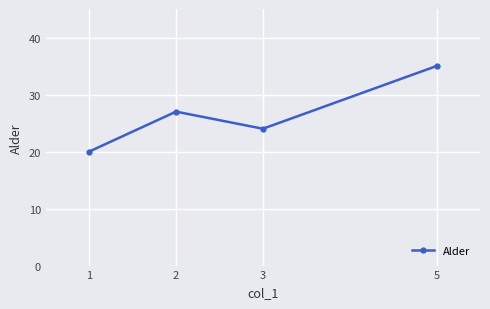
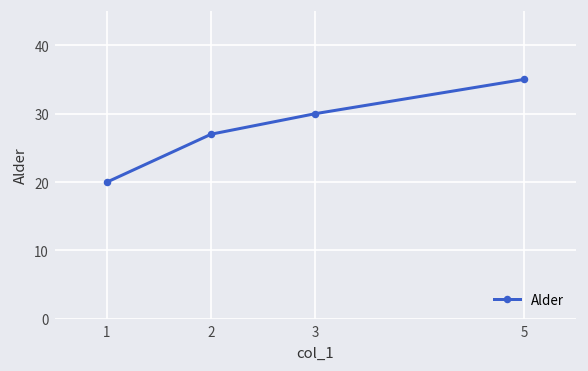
  {
    "1": 20,
    "2": 27,
-   "3": 24,
+   "3": 30,
    "5": 35
  }
